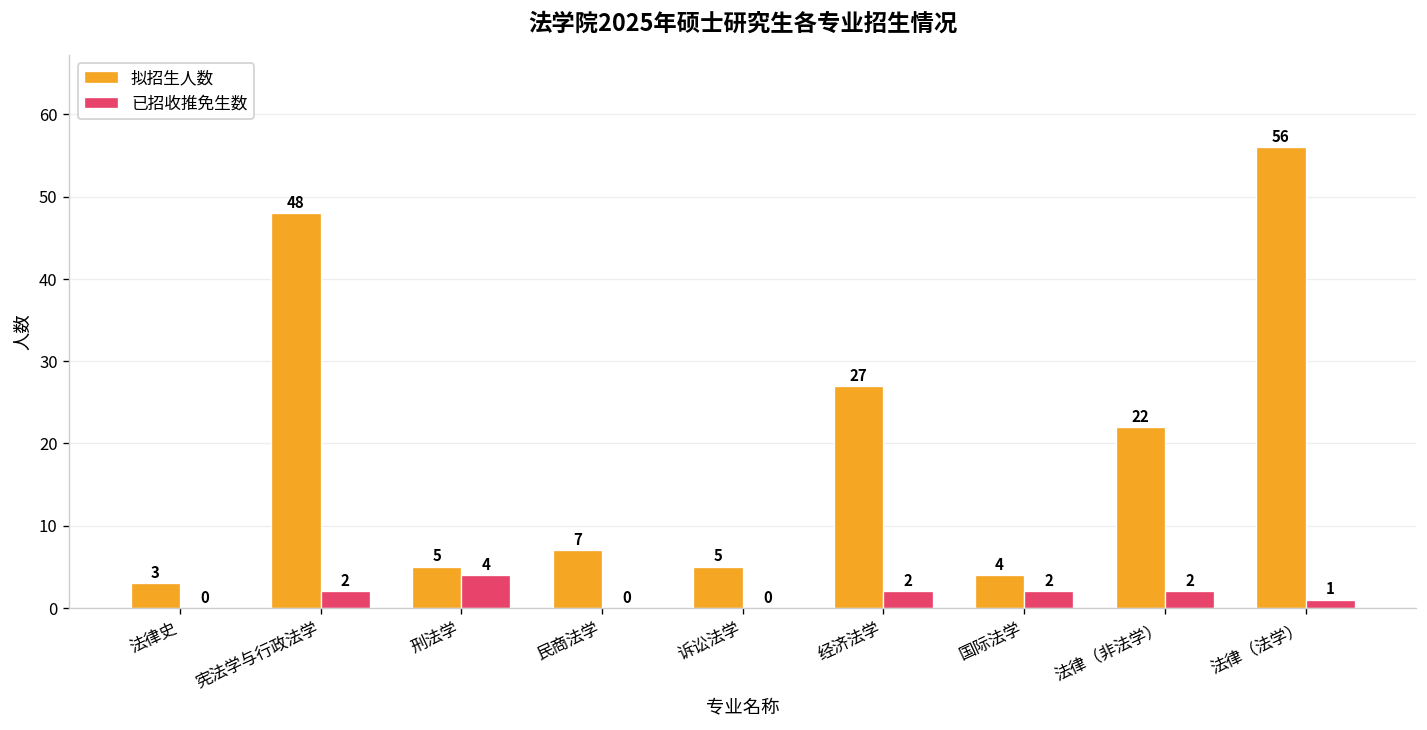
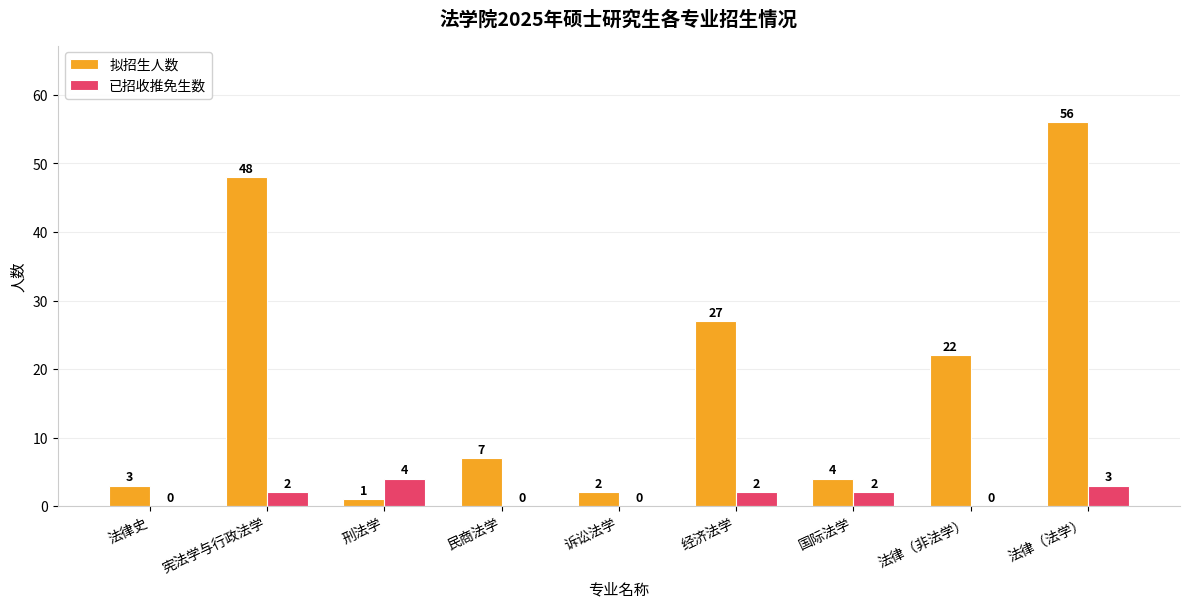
  {
    "拟招生人数": {
      "法律史": 3,
      "宪法学与行政法学": 48,
-     "刑法学": 5,
+     "刑法学": 1,
      "民商法学": 7,
-     "诉讼法学": 5,
+     "诉讼法学": 2,
      "经济法学": 27,
      "国际法学": 4,
      "法律（非法学）": 22,
      "法律（法学）": 56
    },
    "已招收推免生数": {
      "法律史": 0,
      "宪法学与行政法学": 2,
      "刑法学": 4,
      "民商法学": 0,
      "诉讼法学": 0,
      "经济法学": 2,
      "国际法学": 2,
-     "法律（非法学）": 2,
-     "法律（法学）": 1
+     "法律（非法学）": 0,
+     "法律（法学）": 3
    }
  }
